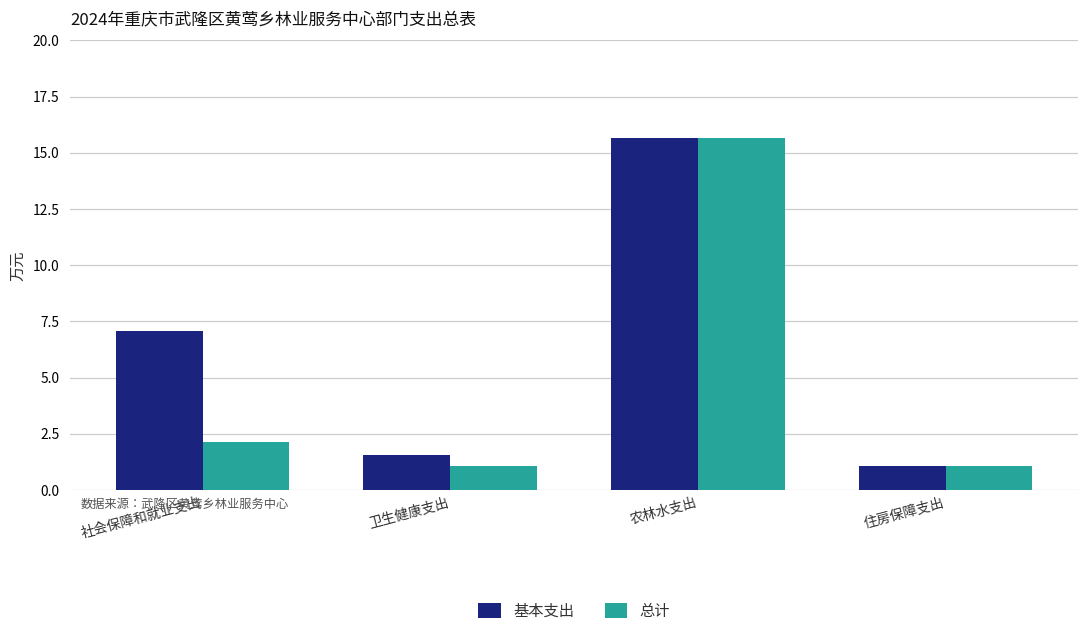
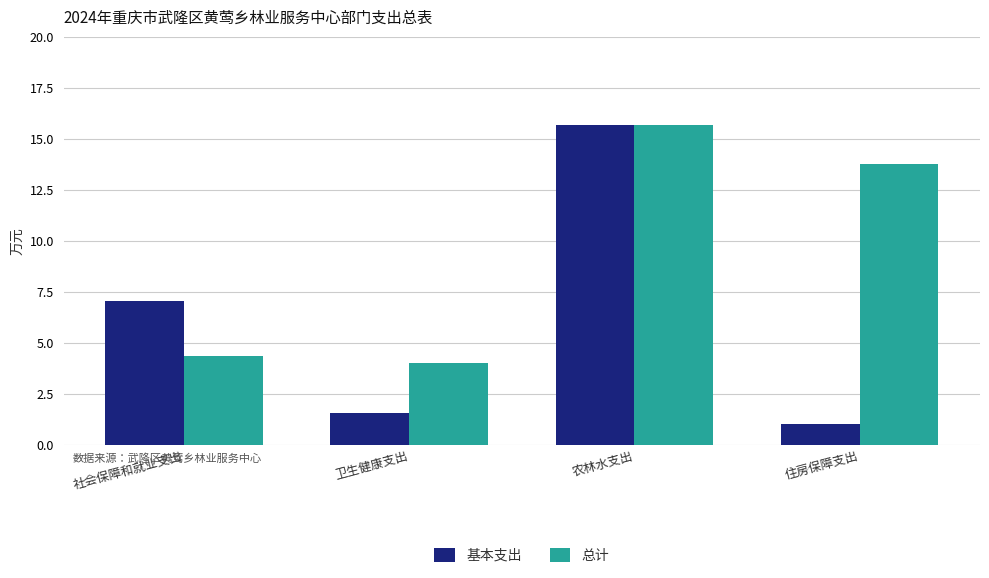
  {
    "基本支出": {
      "社会保障和就业支出": 7.1,
      "卫生健康支出": 1.6,
      "农林水支出": 15.7,
      "住房保障支出": 1.1
    },
    "总计": {
-     "社会保障和就业支出": 2.1,
-     "卫生健康支出": 1.1,
+     "社会保障和就业支出": 4.4,
+     "卫生健康支出": 4.0,
      "农林水支出": 15.7,
-     "住房保障支出": 1.1
+     "住房保障支出": 13.8
    }
  }
